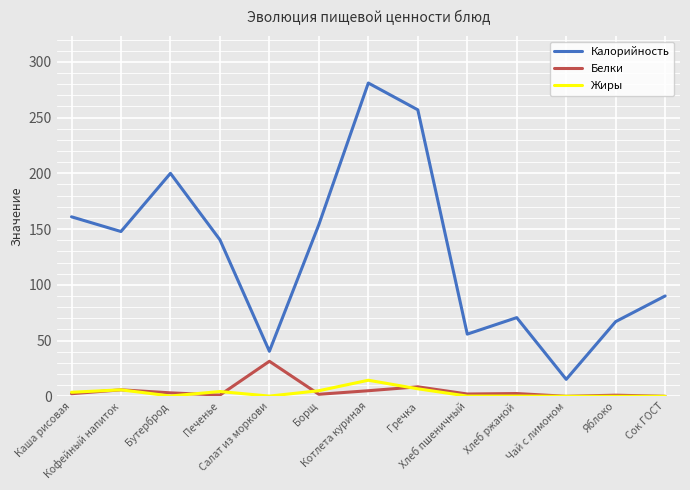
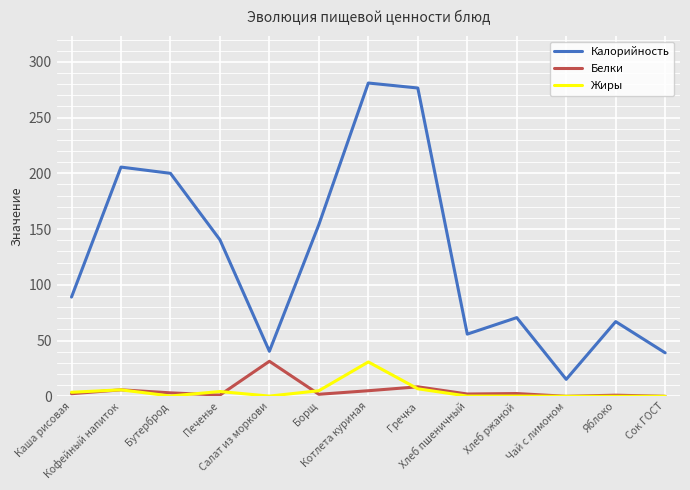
  {
    "Калорийность": {
-     "Каша рисовая": 161,
-     "Кофейный напиток": 148,
+     "Каша рисовая": 89,
+     "Кофейный напиток": 206,
      "Бутерброд": 200,
      "Печенье": 140,
      "Салат из моркови": 40,
      "Борщ": 154,
      "Котлета куриная": 281,
-     "Гречка": 257,
+     "Гречка": 277,
      "Хлеб пшеничный": 56,
      "Хлеб ржаной": 71,
      "Чай с лимоном": 15,
      "Яблоко": 67,
-     "Сок ГОСТ": 90
+     "Сок ГОСТ": 39
    },
    "Белки": {
      "Бутерброд": 3,
      "Печенье": 1,
      "Салат из моркови": 31,
      "Борщ": 2,
      "Котлета куриная": 5,
      "Хлеб ржаной": 2
    },
    "Жиры": {
      "Бутерброд": 0,
      "Печенье": 4,
      "Салат из моркови": 0,
      "Борщ": 5,
-     "Котлета куриная": 14,
+     "Котлета куриная": 31,
      "Хлеб ржаной": 0
    }
  }
